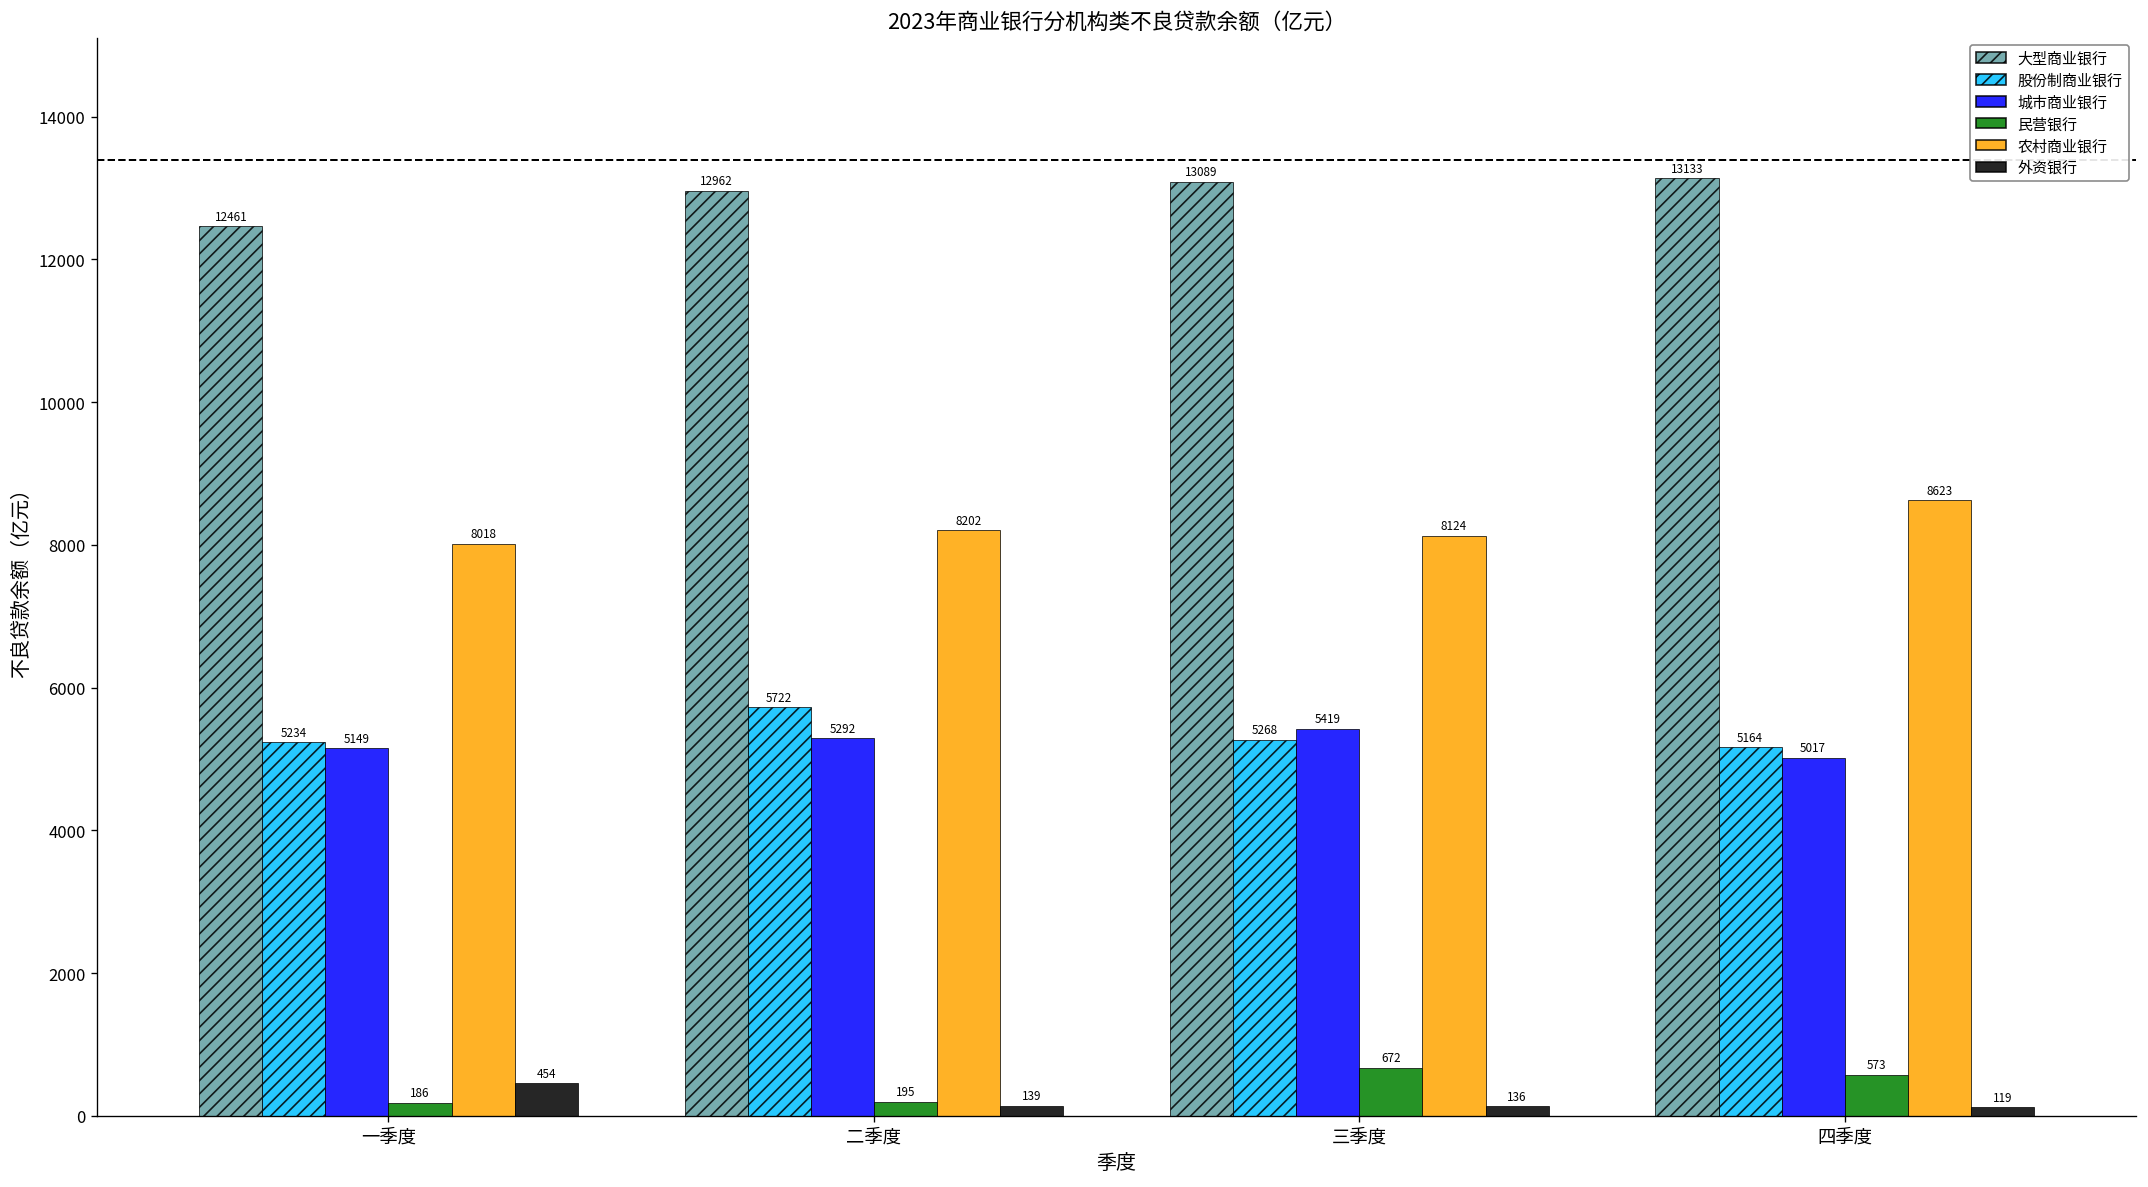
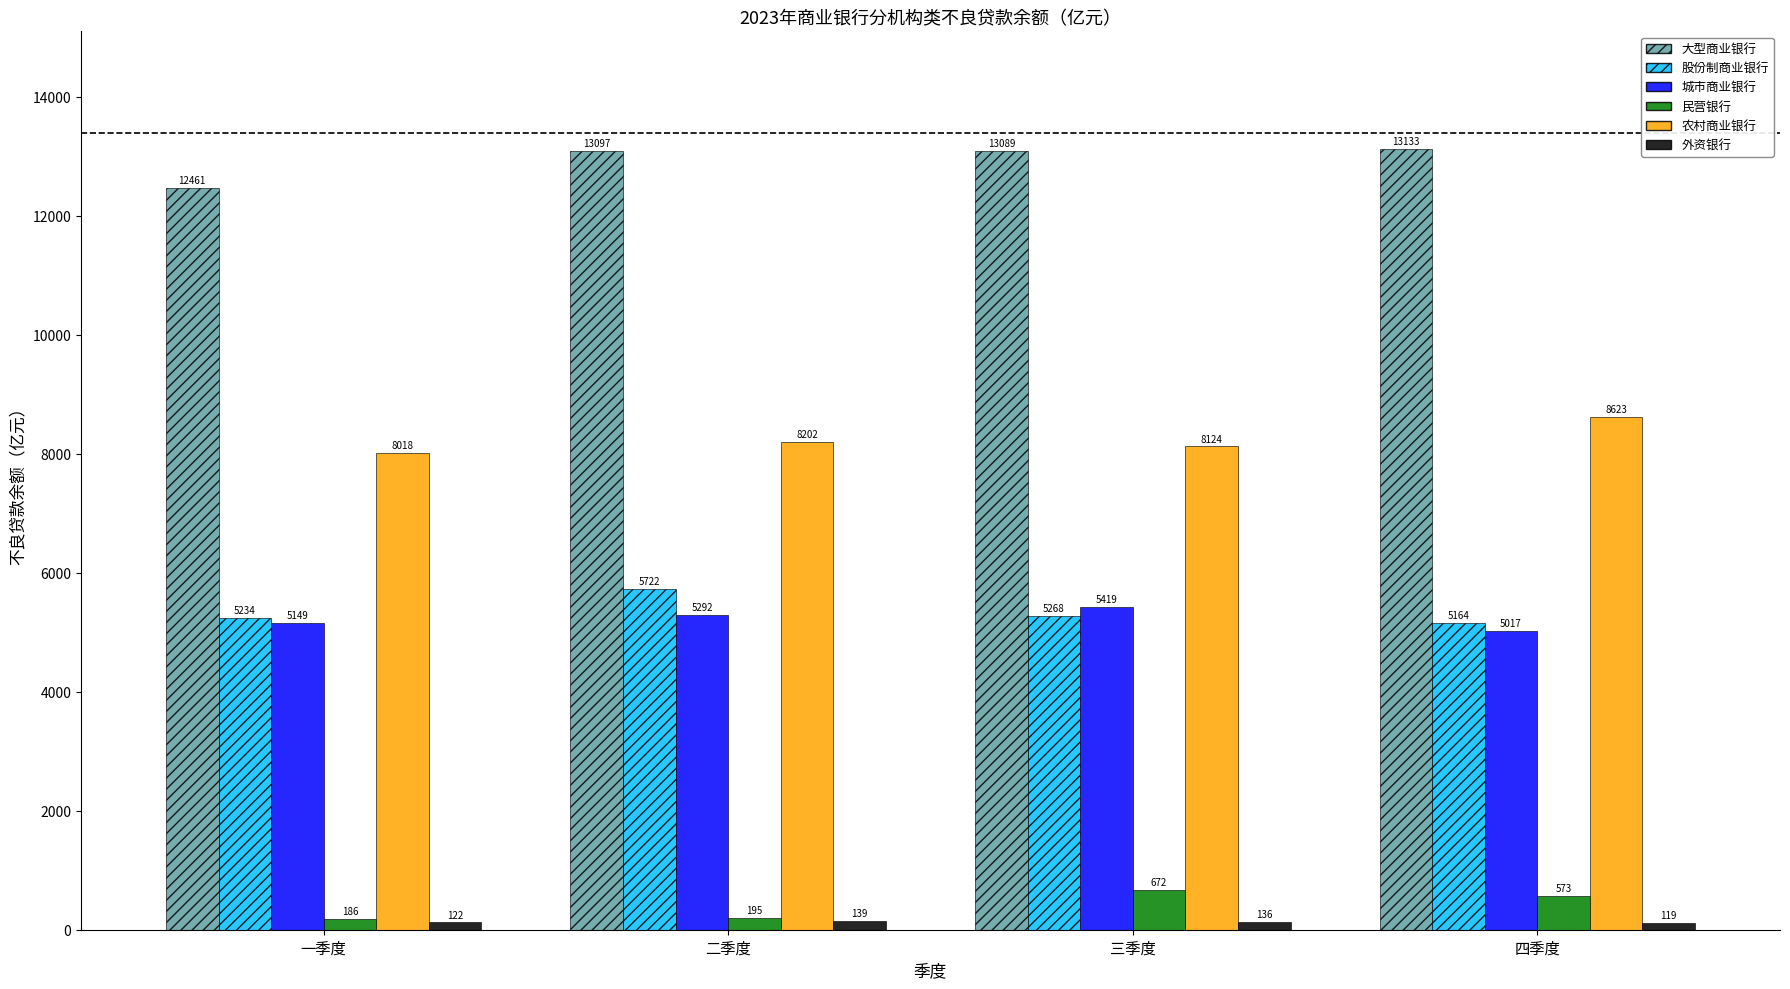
  {
    "大型商业银行": {
      "一季度": 12461,
-     "二季度": 12962,
+     "二季度": 13097,
      "三季度": 13089,
      "四季度": 13133
    },
    "股份制商业银行": {
      "一季度": 5234,
      "二季度": 5722,
      "三季度": 5268,
      "四季度": 5164
    },
    "城市商业银行": {
      "一季度": 5149,
      "二季度": 5292,
      "三季度": 5419,
      "四季度": 5017
    },
    "民营银行": {
      "一季度": 186,
      "二季度": 195,
      "三季度": 672,
      "四季度": 573
    },
    "农村商业银行": {
      "一季度": 8018,
      "二季度": 8202,
      "三季度": 8124,
      "四季度": 8623
    },
    "外资银行": {
-     "一季度": 454,
+     "一季度": 122,
      "二季度": 139,
      "三季度": 136,
      "四季度": 119
    }
  }
